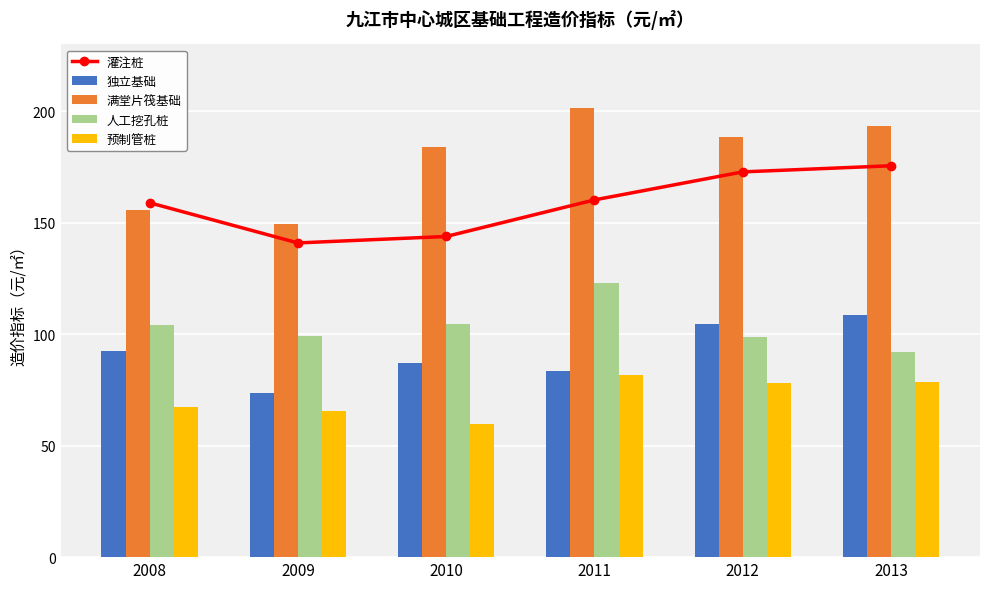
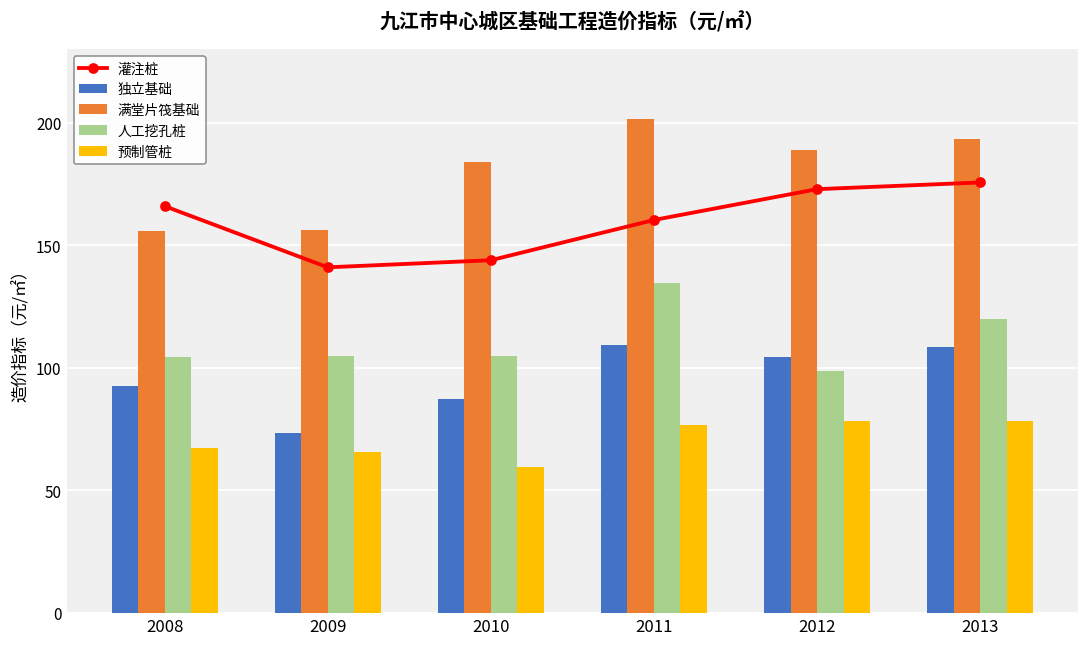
  {
    "独立基础": {
      "2008": 92,
      "2009": 74,
      "2010": 87,
-     "2011": 84,
+     "2011": 109,
      "2012": 105,
      "2013": 108
    },
    "灌注桩": {
-     "2008": 159,
+     "2008": 166,
      "2009": 141,
      "2010": 144,
      "2011": 160,
      "2012": 173,
      "2013": 176
    },
    "满堂片筏基础": {
      "2008": 156,
-     "2009": 149,
+     "2009": 156,
      "2010": 184,
      "2011": 201,
      "2012": 189,
      "2013": 193
    },
    "人工挖孔桩": {
      "2008": 104,
-     "2009": 99,
+     "2009": 105,
      "2010": 105,
-     "2011": 123,
+     "2011": 134,
      "2012": 99,
-     "2013": 92
+     "2013": 120
    },
    "预制管桩": {
      "2008": 67,
      "2009": 66,
      "2010": 60,
-     "2011": 82,
+     "2011": 77,
      "2012": 78,
      "2013": 78
    }
  }
